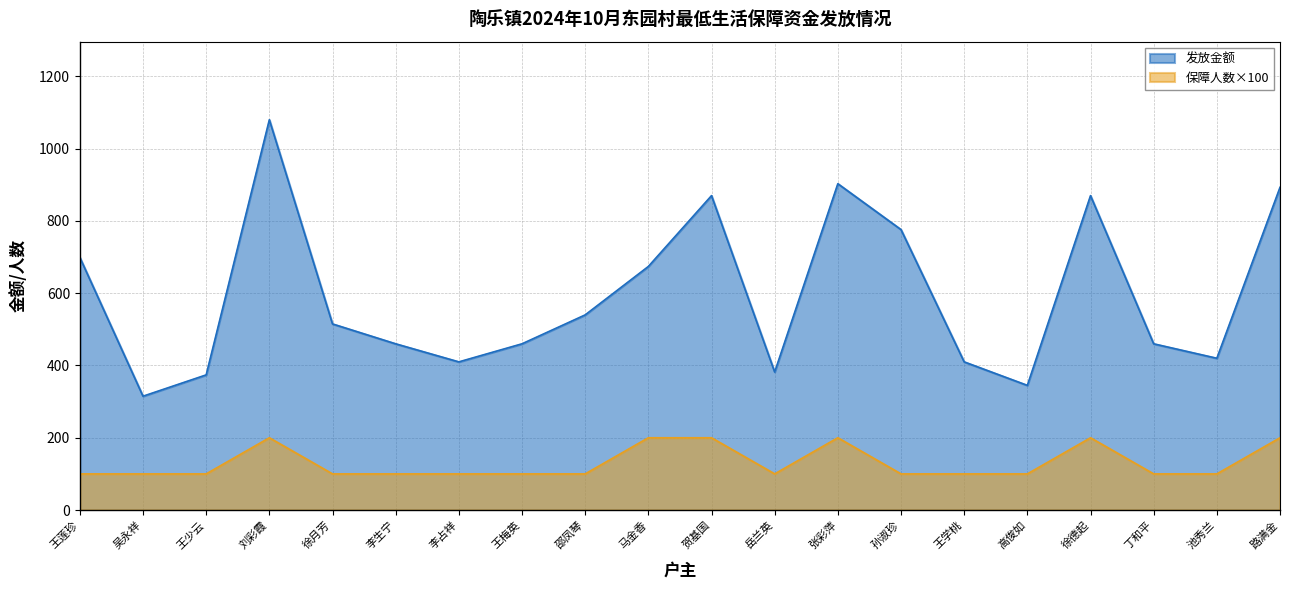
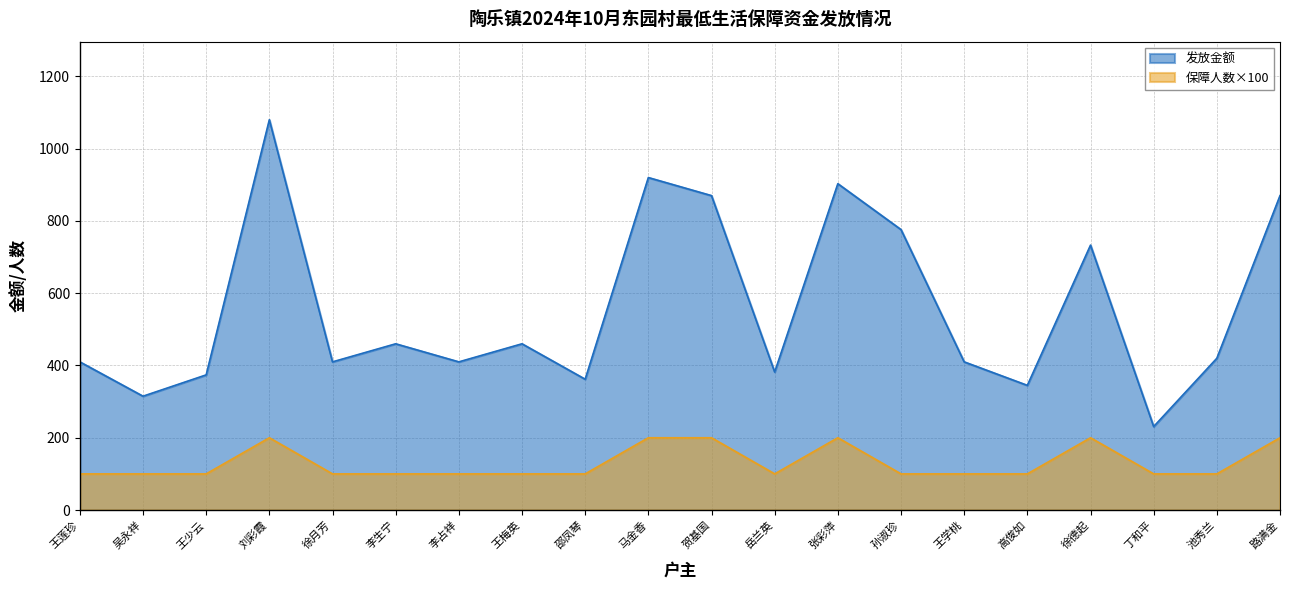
  {
    "发放金额": {
-     "王莲珍": 700,
+     "王莲珍": 410,
      "吴永祥": 320,
      "王少云": 370,
      "刘彩霞": 1080,
-     "徐月芳": 520,
+     "徐月芳": 410,
      "李生宁": 460,
      "李占祥": 410,
      "王梅英": 460,
-     "邵凤琴": 540,
-     "马金香": 670,
+     "邵凤琴": 360,
+     "马金香": 920,
      "贺基国": 870,
      "岳兰英": 380,
      "张彩萍": 900,
      "孙淑珍": 780,
      "王学桃": 410,
      "高俊如": 350,
-     "徐德起": 870,
-     "丁和平": 460,
+     "徐德起": 730,
+     "丁和平": 230,
      "池秀兰": 420,
-     "路满金": 890
+     "路满金": 870
    },
    "保障人数×100": {
      "王莲珍": 100,
      "吴永祥": 100,
      "王少云": 100,
      "刘彩霞": 200,
      "徐月芳": 100,
      "李生宁": 100,
      "李占祥": 100,
      "王梅英": 100,
      "邵凤琴": 100,
      "马金香": 200,
      "贺基国": 200,
      "岳兰英": 100,
      "张彩萍": 200,
      "孙淑珍": 100,
      "王学桃": 100,
      "高俊如": 100,
      "徐德起": 200,
      "丁和平": 100,
      "池秀兰": 100,
      "路满金": 200
    }
  }
